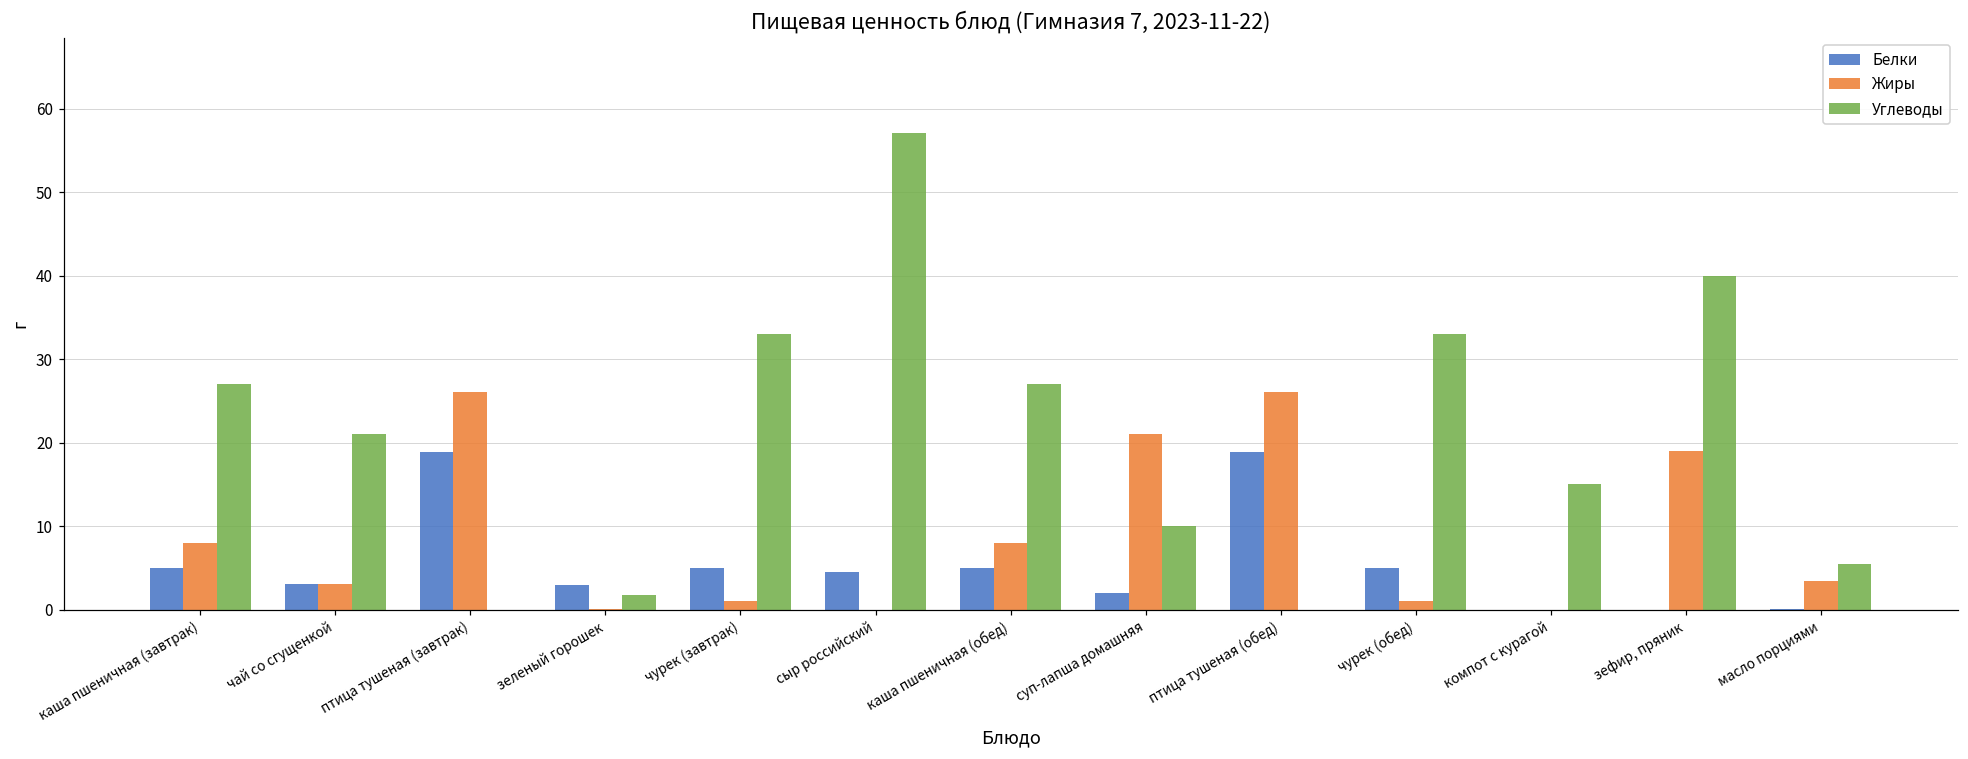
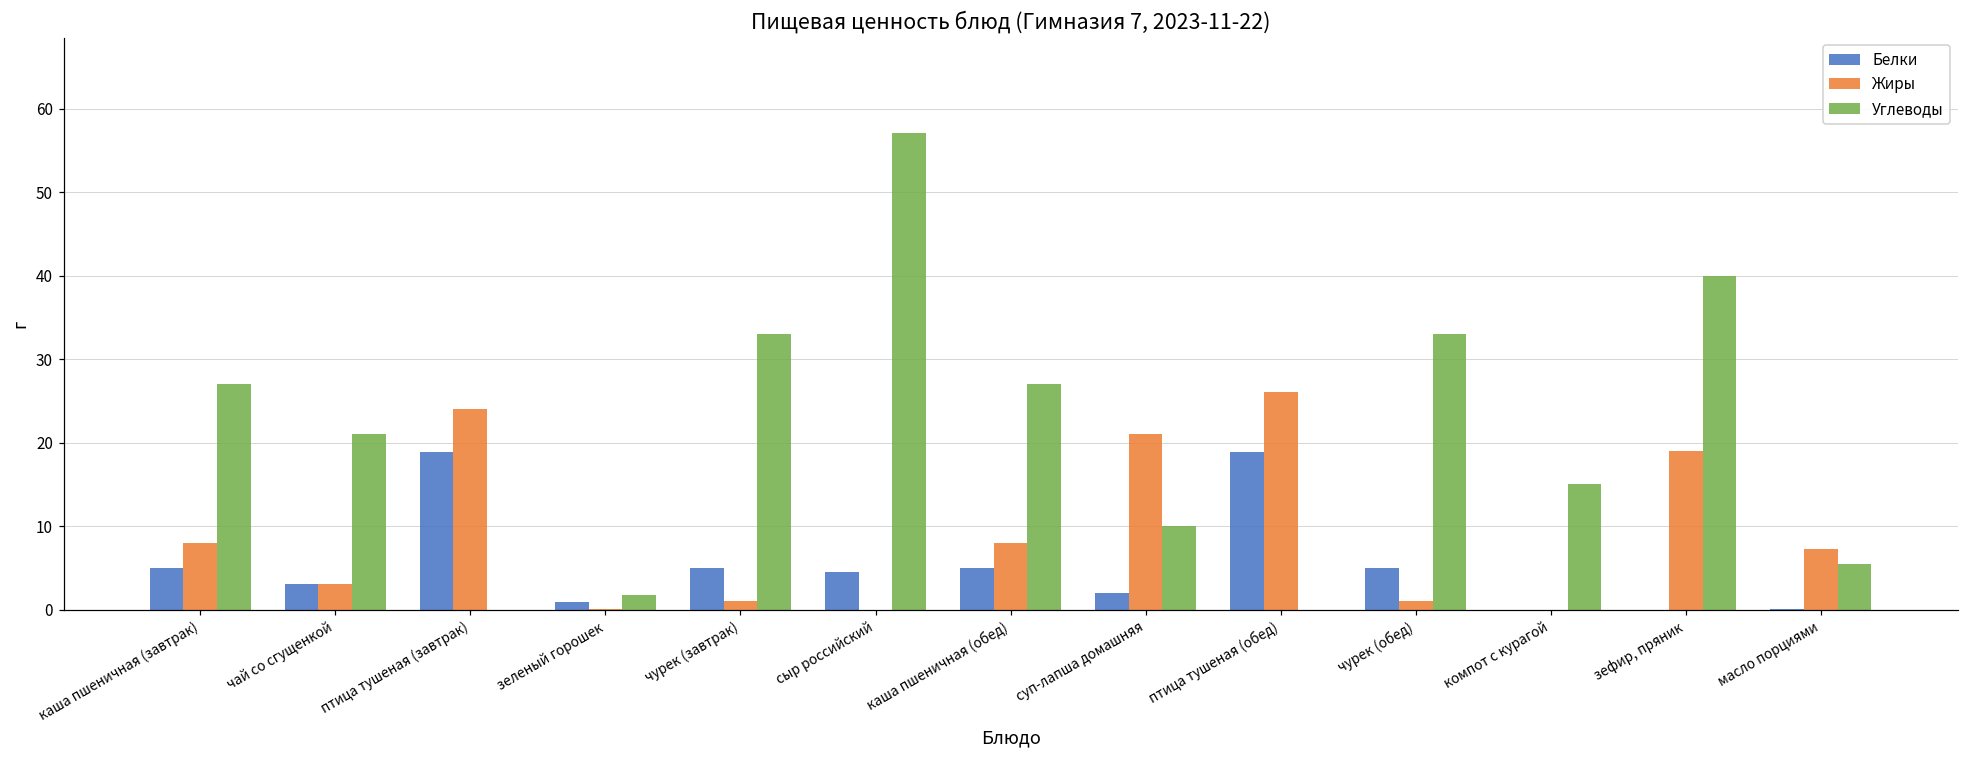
  {
    "Белки": {
      "каша пшеничная (завтрак)": 5,
      "чай со сгущенкой": 3,
      "птица тушеная (завтрак)": 19,
-     "зеленый горошек": 3,
+     "зеленый горошек": 1,
      "чурек (завтрак)": 5,
      "сыр российский": 5,
      "каша пшеничная (обед)": 5,
      "суп-лапша домашняя": 2,
      "птица тушеная (обед)": 19,
      "чурек (обед)": 5,
      "компот с курагой": 0,
      "зефир, пряник": 0
    },
    "Жиры": {
      "каша пшеничная (завтрак)": 8,
      "чай со сгущенкой": 3,
-     "птица тушеная (завтрак)": 26,
+     "птица тушеная (завтрак)": 24,
      "чурек (завтрак)": 1,
      "сыр российский": 0,
      "каша пшеничная (обед)": 8,
      "суп-лапша домашняя": 21,
      "птица тушеная (обед)": 26,
      "чурек (обед)": 1,
      "компот с курагой": 0,
      "зефир, пряник": 19,
-     "масло порциями": 3
+     "масло порциями": 7
    },
    "Углеводы": {
      "каша пшеничная (завтрак)": 27,
      "чай со сгущенкой": 21,
      "птица тушеная (завтрак)": 0,
      "зеленый горошек": 2,
      "чурек (завтрак)": 33,
      "сыр российский": 57,
      "каша пшеничная (обед)": 27,
      "суп-лапша домашняя": 10,
      "птица тушеная (обед)": 0,
      "чурек (обед)": 33,
      "компот с курагой": 15,
      "зефир, пряник": 40,
      "масло порциями": 5
    }
  }
